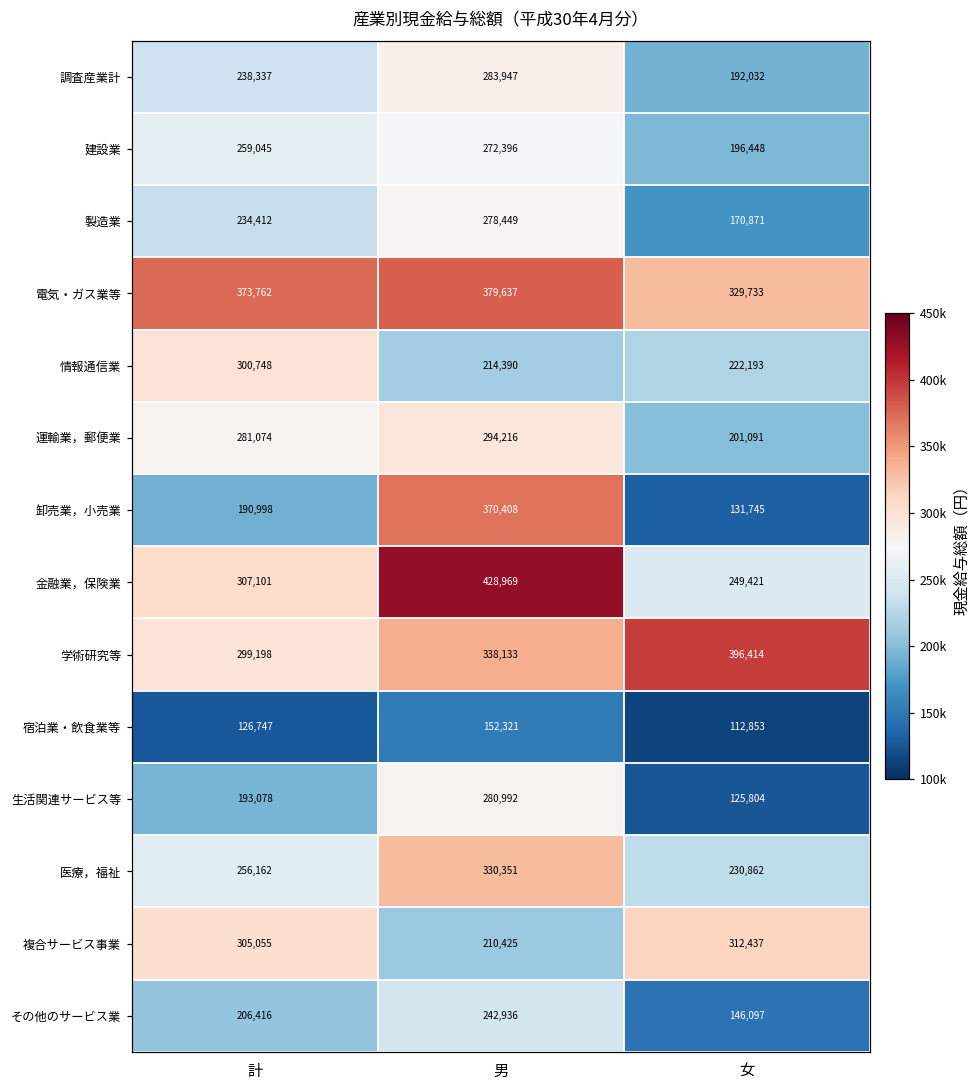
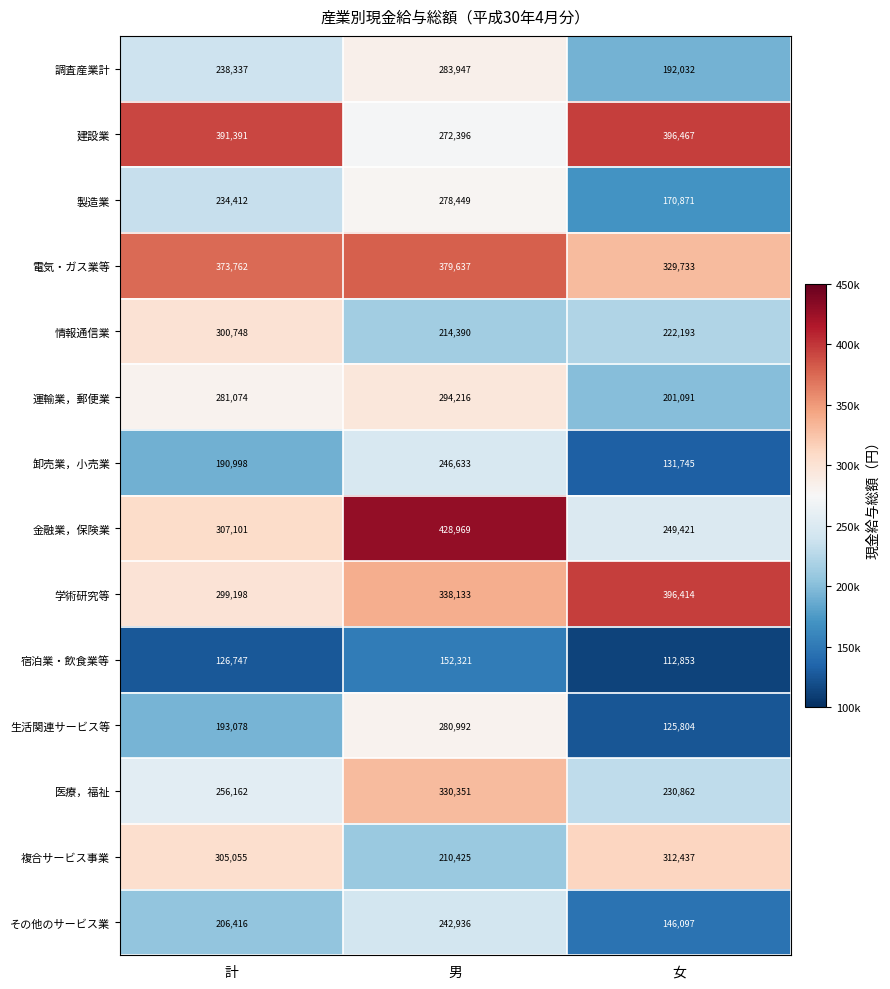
  {
    "調査産業計": {
      "計": "238,337",
      "男": "283,947",
      "女": "192,032"
    },
    "建設業": {
-     "計": "259,045",
+     "計": "391,391",
      "男": "272,396",
-     "女": "196,448"
+     "女": "396,467"
    },
    "製造業": {
      "計": "234,412",
      "男": "278,449",
      "女": "170,871"
    },
    "電気・ガス業等": {
      "計": "373,762",
      "男": "379,637",
      "女": "329,733"
    },
    "情報通信業": {
      "計": "300,748",
      "男": "214,390",
      "女": "222,193"
    },
    "運輸業，郵便業": {
      "計": "281,074",
      "男": "294,216",
      "女": "201,091"
    },
    "卸売業，小売業": {
      "計": "190,998",
-     "男": "370,408",
+     "男": "246,633",
      "女": "131,745"
    },
    "金融業，保険業": {
      "計": "307,101",
      "男": "428,969",
      "女": "249,421"
    },
    "学術研究等": {
      "計": "299,198",
      "男": "338,133",
      "女": "396,414"
    },
    "宿泊業・飲食業等": {
      "計": "126,747",
      "男": "152,321",
      "女": "112,853"
    },
    "生活関連サービス等": {
      "計": "193,078",
      "男": "280,992",
      "女": "125,804"
    },
    "医療，福祉": {
      "計": "256,162",
      "男": "330,351",
      "女": "230,862"
    },
    "複合サービス事業": {
      "計": "305,055",
      "男": "210,425",
      "女": "312,437"
    },
    "その他のサービス業": {
      "計": "206,416",
      "男": "242,936",
      "女": "146,097"
    }
  }
